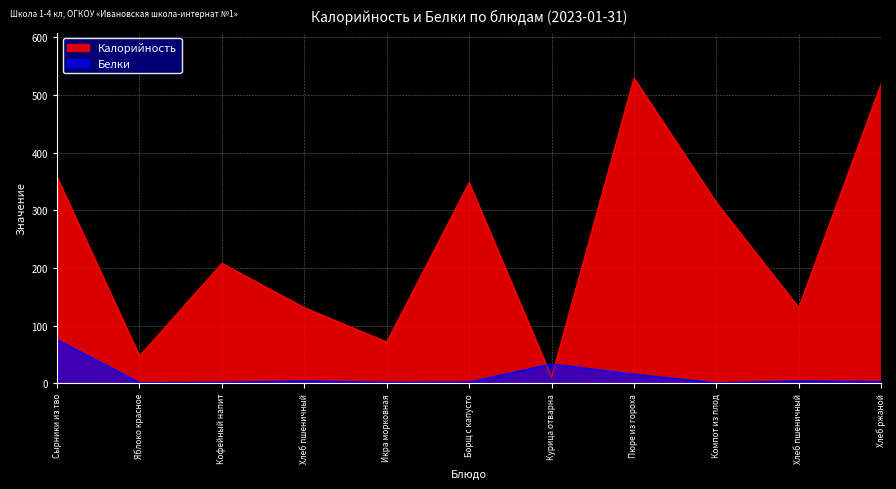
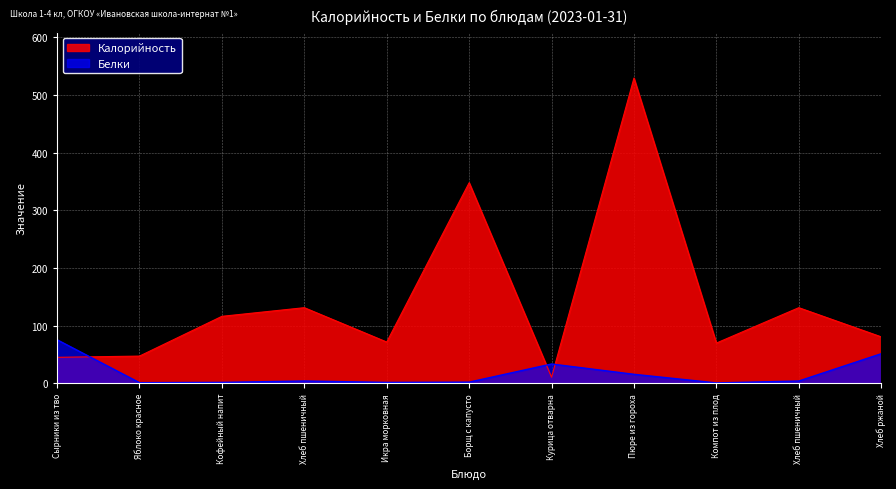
  {
    "Калорийность": {
-     "Сырники из тво": 360,
+     "Сырники из тво": 40,
      "Яблоко красное": 50,
-     "Кофейный напит": 210,
+     "Кофейный напит": 120,
      "Икра морковная": 70,
      "Борщ с капусто": 350,
      "Курица отварна": 10,
      "Пюре из гороха": 530,
-     "Компот из плод": 310,
-     "Хлеб ржаной": 520
+     "Компот из плод": 70,
+     "Хлеб ржаной": 80
    },
    "Белки": {
      "Сырники из тво": 80,
      "Яблоко красное": 0,
      "Кофейный напит": 0,
      "Икра морковная": 0,
      "Борщ с капусто": 0,
      "Курица отварна": 30,
      "Пюре из гороха": 20,
      "Компот из плод": 0,
-     "Хлеб ржаной": 0
+     "Хлеб ржаной": 50
    }
  }
